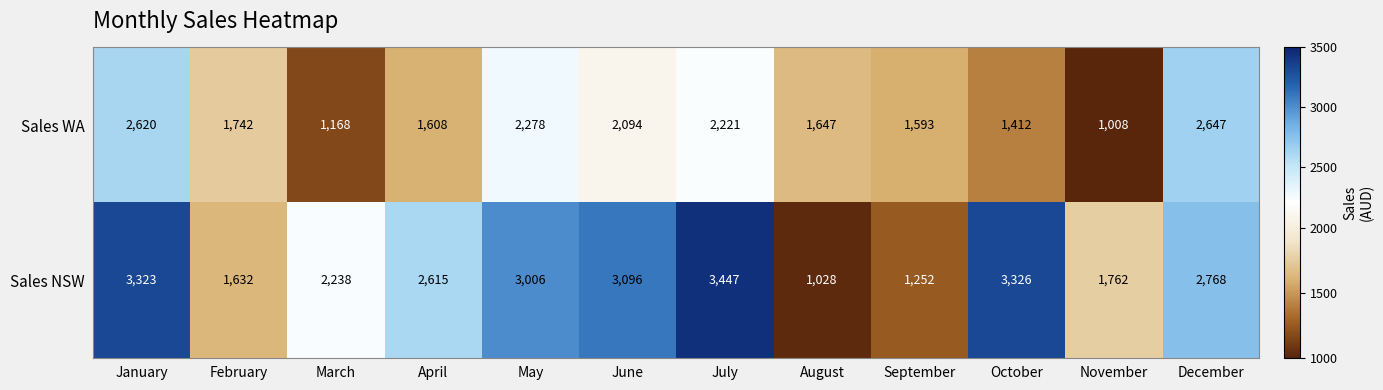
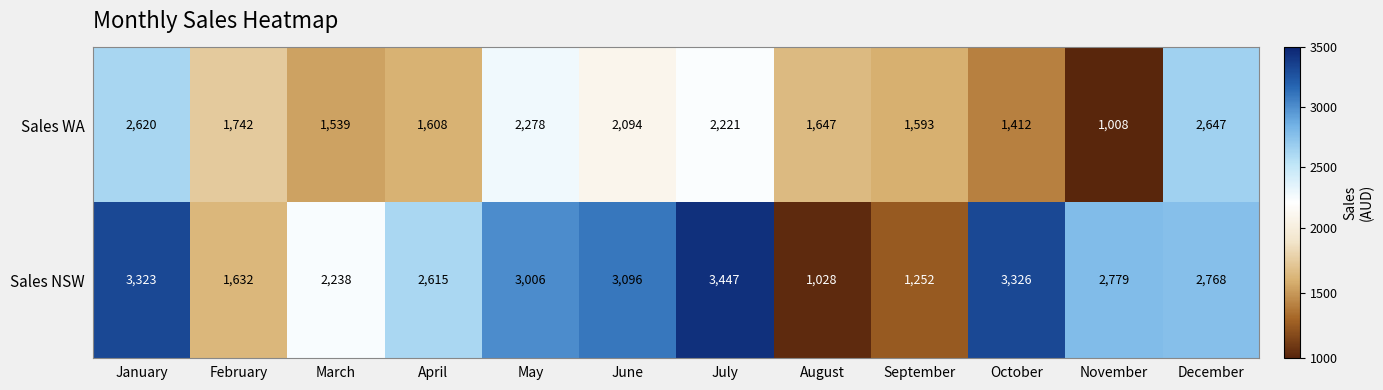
  {
    "Sales WA": {
      "January": "2,620",
      "February": "1,742",
-     "March": "1,168",
+     "March": "1,539",
      "April": "1,608",
      "May": "2,278",
      "June": "2,094",
      "July": "2,221",
      "August": "1,647",
      "September": "1,593",
      "October": "1,412",
      "November": "1,008",
      "December": "2,647"
    },
    "Sales NSW": {
      "January": "3,323",
      "February": "1,632",
      "March": "2,238",
      "April": "2,615",
      "May": "3,006",
      "June": "3,096",
      "July": "3,447",
      "August": "1,028",
      "September": "1,252",
      "October": "3,326",
-     "November": "1,762",
+     "November": "2,779",
      "December": "2,768"
    }
  }
